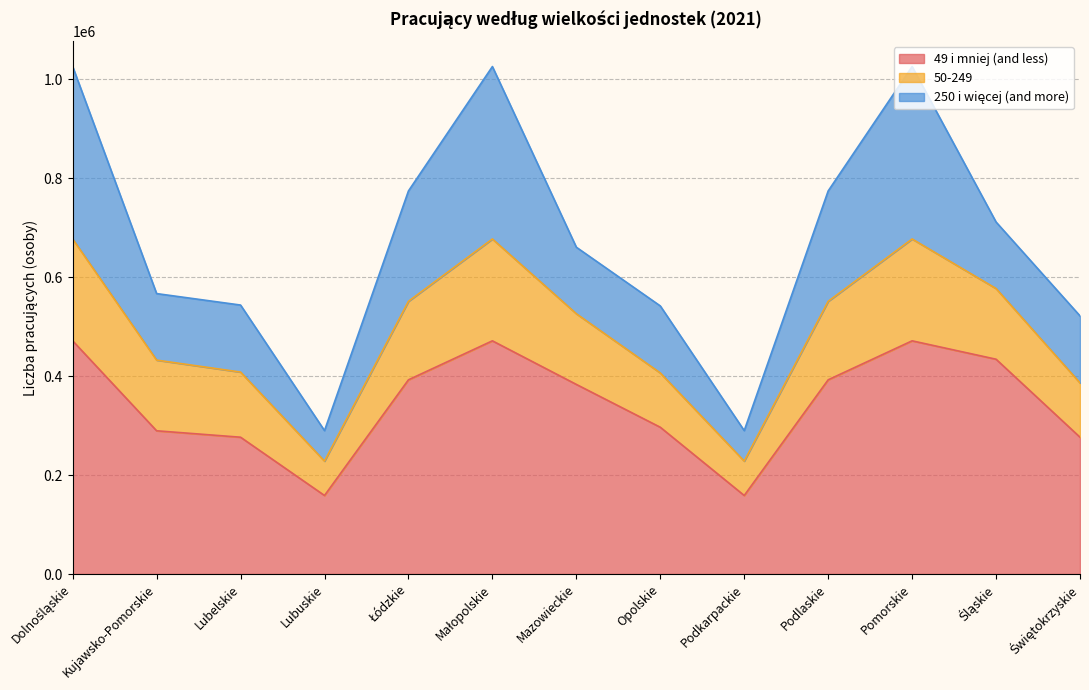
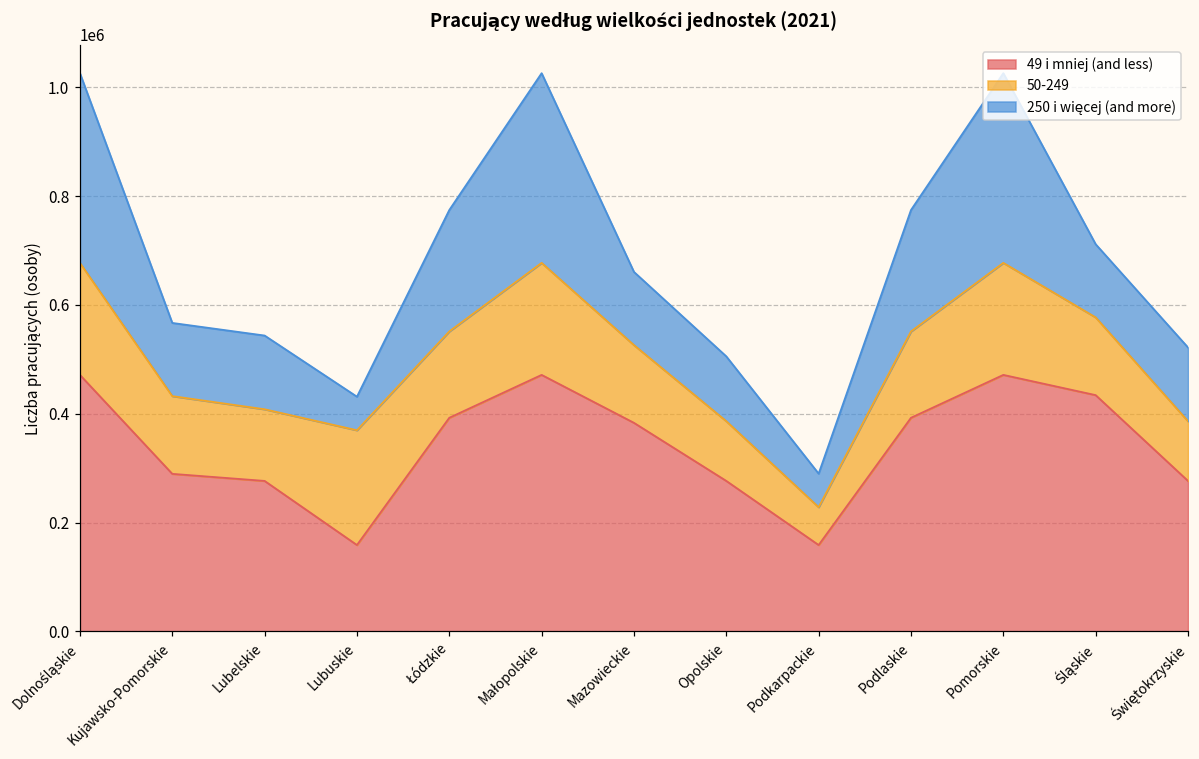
  {
    "49 i mniej (and less)": {
      "Dolnośląskie": 470000,
      "Kujawsko-Pomorskie": 290000,
      "Lubelskie": 280000,
      "Lubuskie": 160000,
      "Łódzkie": 390000,
      "Małopolskie": 470000,
      "Mazowieckie": 380000,
-     "Opolskie": 300000,
+     "Opolskie": 280000,
      "Podkarpackie": 160000,
      "Podlaskie": 390000,
      "Pomorskie": 470000,
      "Śląskie": 430000,
      "Świętokrzyskie": 280000
    },
    "50-249": {
      "Dolnośląskie": 210000,
      "Kujawsko-Pomorskie": 140000,
      "Lubelskie": 130000,
-     "Lubuskie": 70000,
+     "Lubuskie": 210000,
      "Łódzkie": 160000,
      "Małopolskie": 210000,
      "Mazowieckie": 140000,
      "Opolskie": 110000,
      "Podkarpackie": 70000,
      "Podlaskie": 160000,
      "Pomorskie": 210000,
      "Śląskie": 140000,
      "Świętokrzyskie": 110000
    },
    "250 i więcej (and more)": {
      "Dolnośląskie": 350000,
      "Kujawsko-Pomorskie": 130000,
      "Lubelskie": 140000,
      "Lubuskie": 60000,
      "Łódzkie": 220000,
      "Małopolskie": 350000,
      "Mazowieckie": 130000,
-     "Opolskie": 140000,
+     "Opolskie": 120000,
      "Podkarpackie": 60000,
      "Podlaskie": 220000,
      "Śląskie": 130000,
      "Świętokrzyskie": 140000
    }
  }
